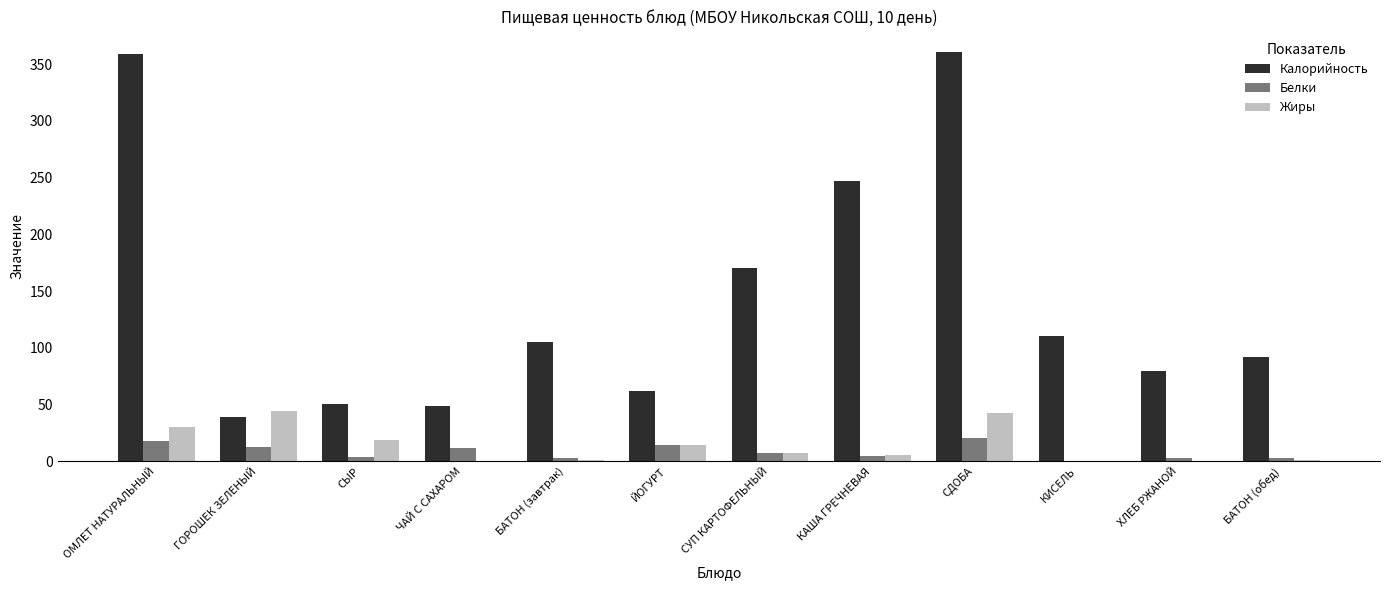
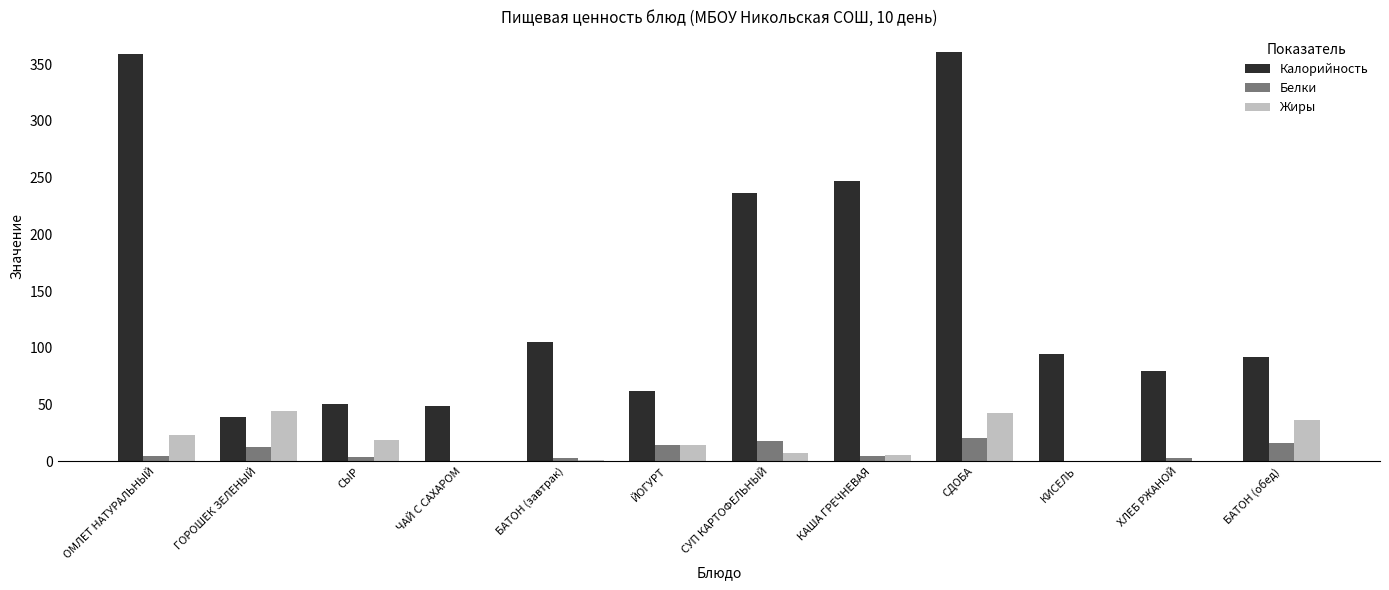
  {
    "Калорийность": {
      "ОМЛЕТ НАТУРАЛЬНЫЙ": 359,
      "ГОРОШЕК ЗЕЛЕНЫЙ": 39,
      "СЫР": 50,
      "ЧАЙ С САХАРОМ": 49,
      "БАТОН (завтрак)": 105,
      "ЙОГУРТ": 62,
-     "СУП КАРТОФЕЛЬНЫЙ": 170,
+     "СУП КАРТОФЕЛЬНЫЙ": 237,
      "КАША ГРЕЧНЕВАЯ": 247,
      "СДОБА": 361,
-     "КИСЕЛЬ": 110,
+     "КИСЕЛЬ": 95,
      "ХЛЕБ РЖАНОЙ": 79,
      "БАТОН (обед)": 92
    },
    "Белки": {
-     "ОМЛЕТ НАТУРАЛЬНЫЙ": 18,
+     "ОМЛЕТ НАТУРАЛЬНЫЙ": 5,
      "ГОРОШЕК ЗЕЛЕНЫЙ": 13,
      "СЫР": 4,
-     "ЧАЙ С САХАРОМ": 12,
+     "ЧАЙ С САХАРОМ": 0,
      "БАТОН (завтрак)": 3,
      "ЙОГУРТ": 14,
-     "СУП КАРТОФЕЛЬНЫЙ": 7,
+     "СУП КАРТОФЕЛЬНЫЙ": 18,
      "КАША ГРЕЧНЕВАЯ": 4,
      "СДОБА": 21,
      "КИСЕЛЬ": 0,
      "ХЛЕБ РЖАНОЙ": 3,
-     "БАТОН (обед)": 3
+     "БАТОН (обед)": 16
    },
    "Жиры": {
-     "ОМЛЕТ НАТУРАЛЬНЫЙ": 30,
+     "ОМЛЕТ НАТУРАЛЬНЫЙ": 23,
      "ГОРОШЕК ЗЕЛЕНЫЙ": 45,
      "СЫР": 18,
      "ЧАЙ С САХАРОМ": 0,
      "ЙОГУРТ": 14,
      "СУП КАРТОФЕЛЬНЫЙ": 7,
      "КАША ГРЕЧНЕВАЯ": 6,
      "СДОБА": 43,
      "КИСЕЛЬ": 0,
-     "БАТОН (обед)": 1
+     "БАТОН (обед)": 36
    }
  }
